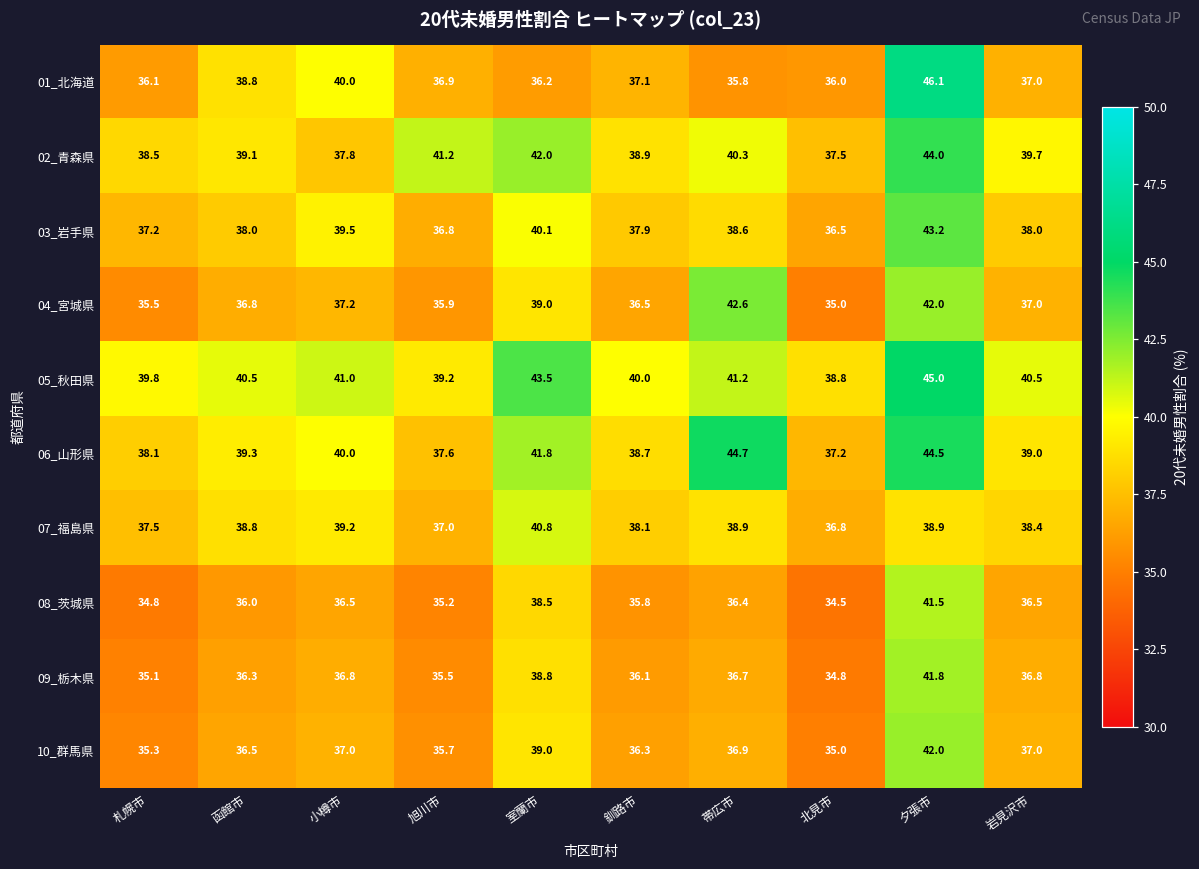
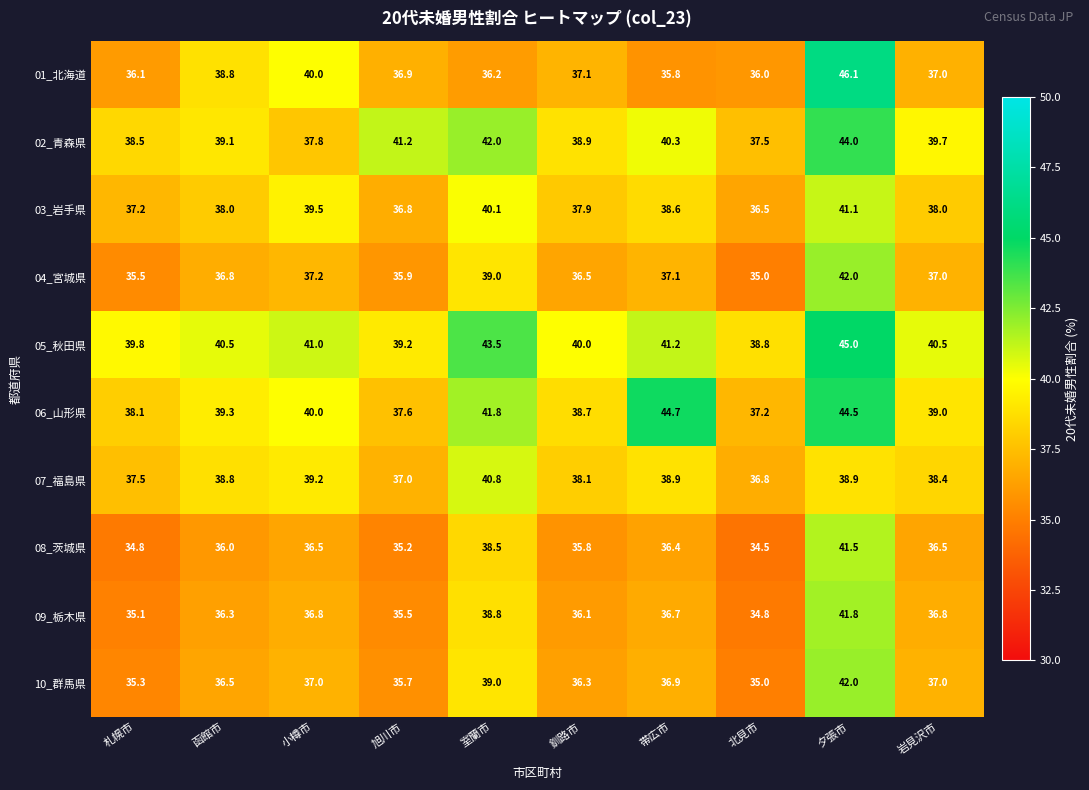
  {
    "01_北海道": {
      "札幌市": 36.1,
      "函館市": 38.8,
      "小樽市": 40.0,
      "旭川市": 36.9,
      "室蘭市": 36.2,
      "釧路市": 37.1,
      "帯広市": 35.8,
      "北見市": 36.0,
      "夕張市": 46.1,
      "岩見沢市": 37.0
    },
    "02_青森県": {
      "札幌市": 38.5,
      "函館市": 39.1,
      "小樽市": 37.8,
      "旭川市": 41.2,
      "室蘭市": 42.0,
      "釧路市": 38.9,
      "帯広市": 40.3,
      "北見市": 37.5,
      "夕張市": 44.0,
      "岩見沢市": 39.7
    },
    "03_岩手県": {
      "札幌市": 37.2,
      "函館市": 38.0,
      "小樽市": 39.5,
      "旭川市": 36.8,
      "室蘭市": 40.1,
      "釧路市": 37.9,
      "帯広市": 38.6,
      "北見市": 36.5,
-     "夕張市": 43.2,
+     "夕張市": 41.1,
      "岩見沢市": 38.0
    },
    "04_宮城県": {
      "札幌市": 35.5,
      "函館市": 36.8,
      "小樽市": 37.2,
      "旭川市": 35.9,
      "室蘭市": 39.0,
      "釧路市": 36.5,
-     "帯広市": 42.6,
+     "帯広市": 37.1,
      "北見市": 35.0,
      "夕張市": 42.0,
      "岩見沢市": 37.0
    },
    "05_秋田県": {
      "札幌市": 39.8,
      "函館市": 40.5,
      "小樽市": 41.0,
      "旭川市": 39.2,
      "室蘭市": 43.5,
      "釧路市": 40.0,
      "帯広市": 41.2,
      "北見市": 38.8,
      "夕張市": 45.0,
      "岩見沢市": 40.5
    },
    "06_山形県": {
      "札幌市": 38.1,
      "函館市": 39.3,
      "小樽市": 40.0,
      "旭川市": 37.6,
      "室蘭市": 41.8,
      "釧路市": 38.7,
      "帯広市": 44.7,
      "北見市": 37.2,
      "夕張市": 44.5,
      "岩見沢市": 39.0
    },
    "07_福島県": {
      "札幌市": 37.5,
      "函館市": 38.8,
      "小樽市": 39.2,
      "旭川市": 37.0,
      "室蘭市": 40.8,
      "釧路市": 38.1,
      "帯広市": 38.9,
      "北見市": 36.8,
      "夕張市": 38.9,
      "岩見沢市": 38.4
    },
    "08_茨城県": {
      "札幌市": 34.8,
      "函館市": 36.0,
      "小樽市": 36.5,
      "旭川市": 35.2,
      "室蘭市": 38.5,
      "釧路市": 35.8,
      "帯広市": 36.4,
      "北見市": 34.5,
      "夕張市": 41.5,
      "岩見沢市": 36.5
    },
    "09_栃木県": {
      "札幌市": 35.1,
      "函館市": 36.3,
      "小樽市": 36.8,
      "旭川市": 35.5,
      "室蘭市": 38.8,
      "釧路市": 36.1,
      "帯広市": 36.7,
      "北見市": 34.8,
      "夕張市": 41.8,
      "岩見沢市": 36.8
    },
    "10_群馬県": {
      "札幌市": 35.3,
      "函館市": 36.5,
      "小樽市": 37.0,
      "旭川市": 35.7,
      "室蘭市": 39.0,
      "釧路市": 36.3,
      "帯広市": 36.9,
      "北見市": 35.0,
      "夕張市": 42.0,
      "岩見沢市": 37.0
    }
  }
